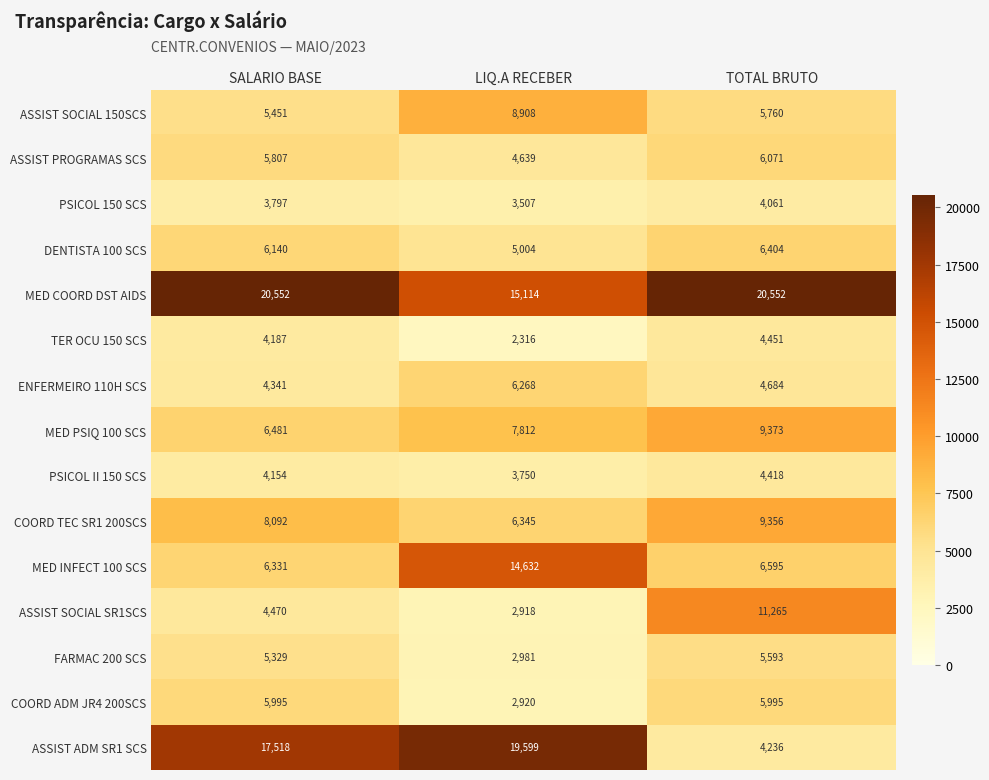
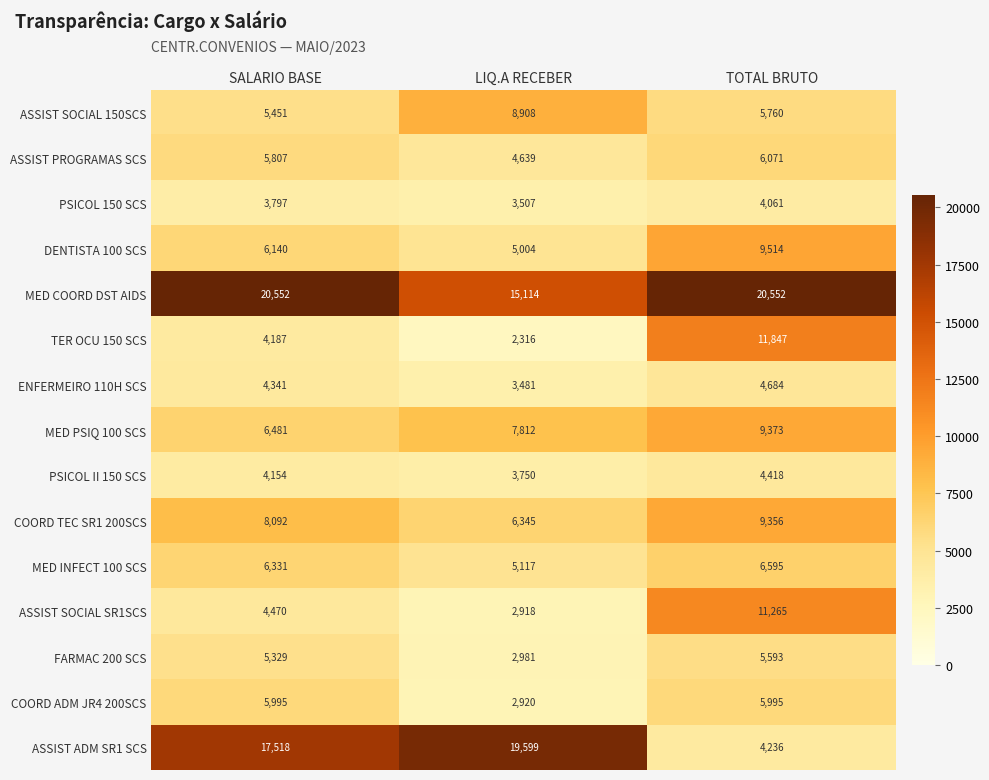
  {
    "ASSIST SOCIAL 150SCS": {
      "SALARIO BASE": "5,451",
      "LIQ.A RECEBER": "8,908",
      "TOTAL BRUTO": "5,760"
    },
    "ASSIST PROGRAMAS SCS": {
      "SALARIO BASE": "5,807",
      "LIQ.A RECEBER": "4,639",
      "TOTAL BRUTO": "6,071"
    },
    "PSICOL 150 SCS": {
      "SALARIO BASE": "3,797",
      "LIQ.A RECEBER": "3,507",
      "TOTAL BRUTO": "4,061"
    },
    "DENTISTA 100 SCS": {
      "SALARIO BASE": "6,140",
      "LIQ.A RECEBER": "5,004",
-     "TOTAL BRUTO": "6,404"
+     "TOTAL BRUTO": "9,514"
    },
    "MED COORD DST AIDS": {
      "SALARIO BASE": "20,552",
      "LIQ.A RECEBER": "15,114",
      "TOTAL BRUTO": "20,552"
    },
    "TER OCU 150 SCS": {
      "SALARIO BASE": "4,187",
      "LIQ.A RECEBER": "2,316",
-     "TOTAL BRUTO": "4,451"
+     "TOTAL BRUTO": "11,847"
    },
    "ENFERMEIRO 110H SCS": {
      "SALARIO BASE": "4,341",
-     "LIQ.A RECEBER": "6,268",
+     "LIQ.A RECEBER": "3,481",
      "TOTAL BRUTO": "4,684"
    },
    "MED PSIQ 100 SCS": {
      "SALARIO BASE": "6,481",
      "LIQ.A RECEBER": "7,812",
      "TOTAL BRUTO": "9,373"
    },
    "PSICOL II 150 SCS": {
      "SALARIO BASE": "4,154",
      "LIQ.A RECEBER": "3,750",
      "TOTAL BRUTO": "4,418"
    },
    "COORD TEC SR1 200SCS": {
      "SALARIO BASE": "8,092",
      "LIQ.A RECEBER": "6,345",
      "TOTAL BRUTO": "9,356"
    },
    "MED INFECT 100 SCS": {
      "SALARIO BASE": "6,331",
-     "LIQ.A RECEBER": "14,632",
+     "LIQ.A RECEBER": "5,117",
      "TOTAL BRUTO": "6,595"
    },
    "ASSIST SOCIAL SR1SCS": {
      "SALARIO BASE": "4,470",
      "LIQ.A RECEBER": "2,918",
      "TOTAL BRUTO": "11,265"
    },
    "FARMAC 200 SCS": {
      "SALARIO BASE": "5,329",
      "LIQ.A RECEBER": "2,981",
      "TOTAL BRUTO": "5,593"
    },
    "COORD ADM JR4 200SCS": {
      "SALARIO BASE": "5,995",
      "LIQ.A RECEBER": "2,920",
      "TOTAL BRUTO": "5,995"
    },
    "ASSIST ADM SR1 SCS": {
      "SALARIO BASE": "17,518",
      "LIQ.A RECEBER": "19,599",
      "TOTAL BRUTO": "4,236"
    }
  }
